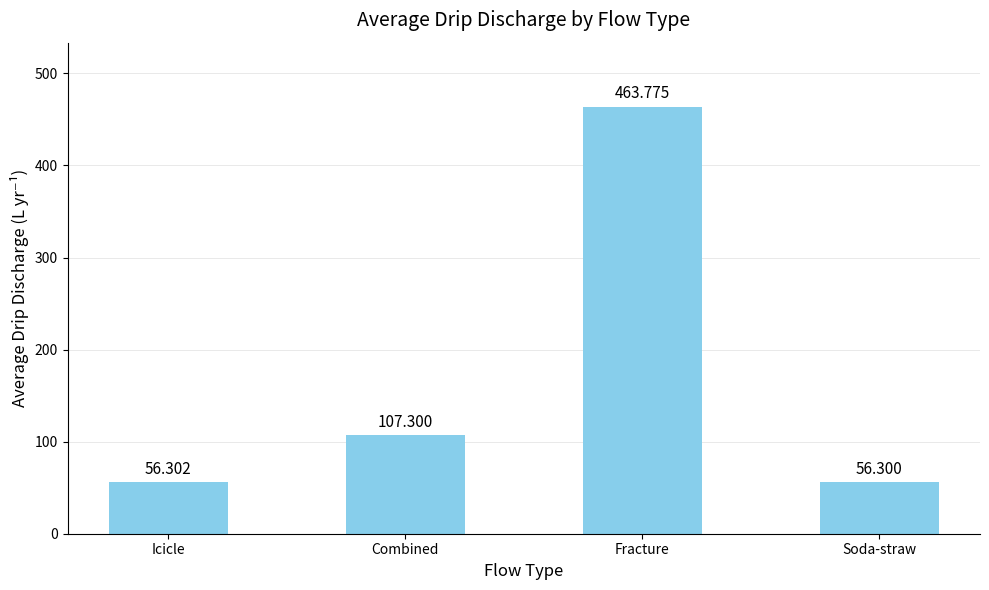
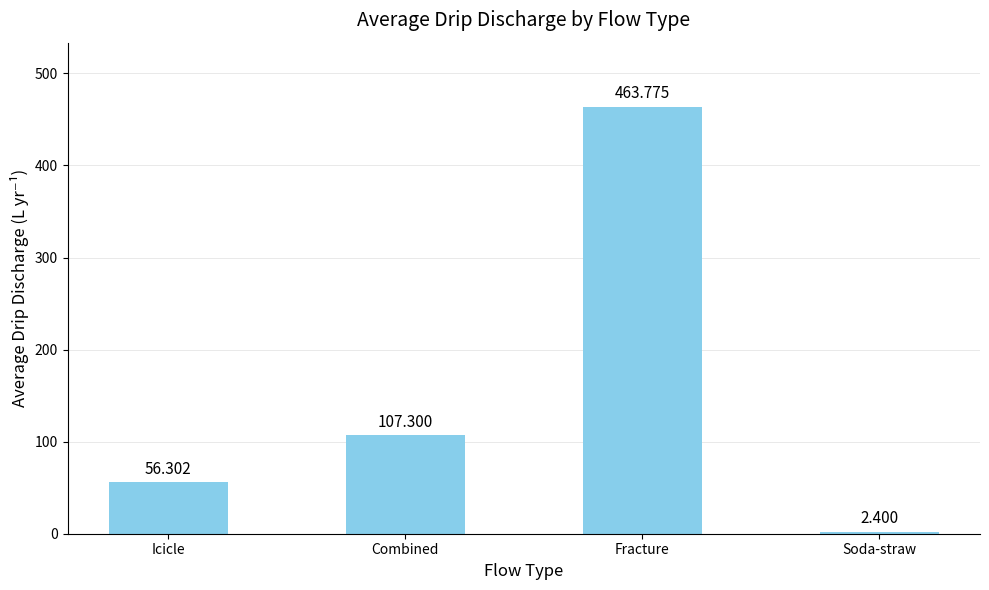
  {
    "Icicle": 56.302,
    "Combined": 107.300,
    "Fracture": 463.775,
-   "Soda-straw": 56.300
+   "Soda-straw": 2.400
  }
